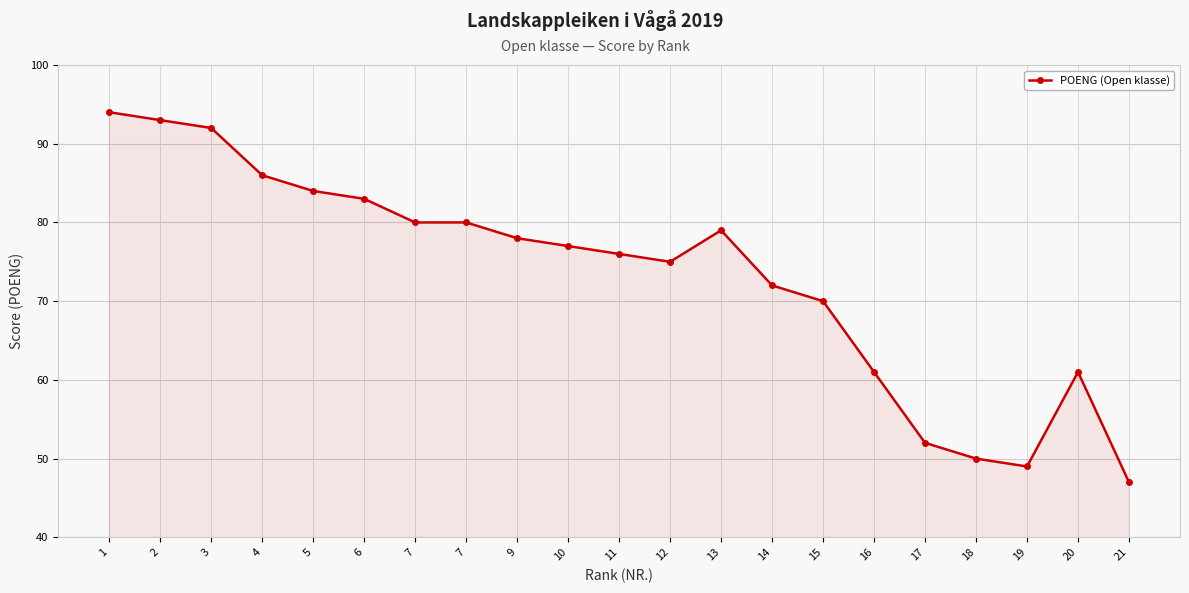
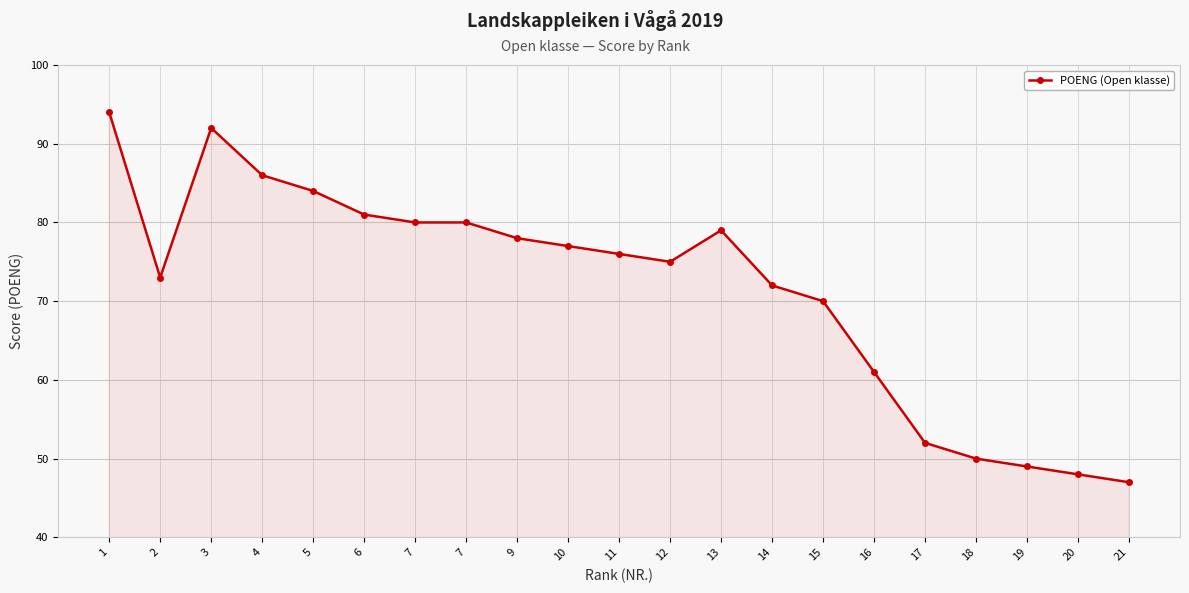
  {
    "1": 94,
-   "2": 93,
+   "2": 73,
    "3": 92,
    "4": 86,
    "5": 84,
-   "6": 83,
+   "6": 81,
    "9": 78,
    "10": 77,
    "11": 76,
    "12": 75,
    "13": 79,
    "14": 72,
    "15": 70,
    "16": 61,
    "17": 52,
    "18": 50,
    "19": 49,
-   "20": 61,
+   "20": 48,
    "21": 47
  }
